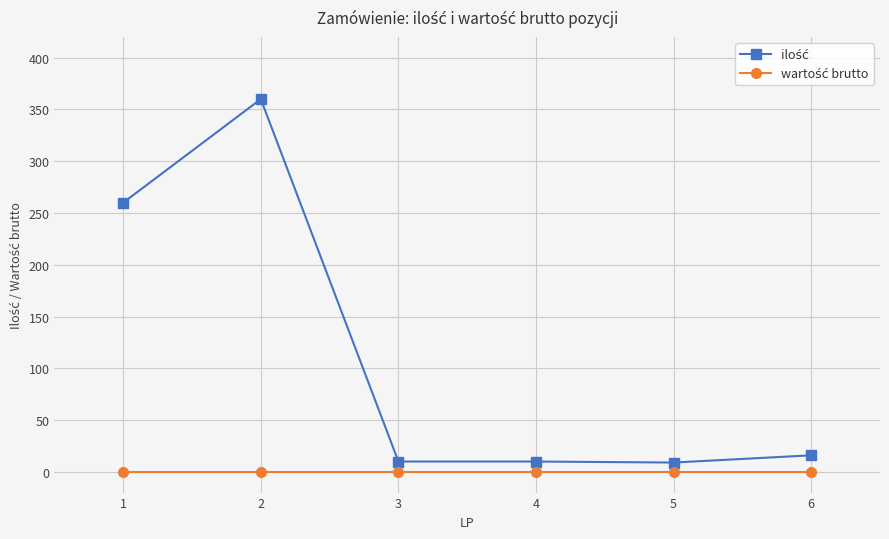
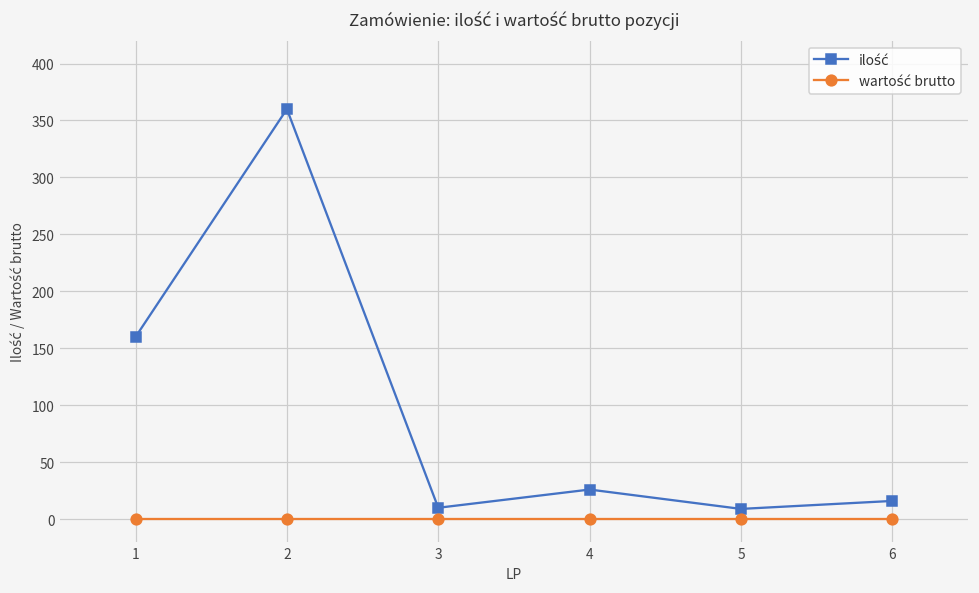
  {
    "ilość": {
-     "1": 260,
+     "1": 160,
      "2": 360,
      "3": 10,
-     "4": 10,
+     "4": 26,
      "5": 9,
      "6": 16
    },
    "wartość brutto": {
      "1": 0,
      "2": 0,
      "3": 0,
      "4": 0,
      "5": 0,
      "6": 0
    }
  }
